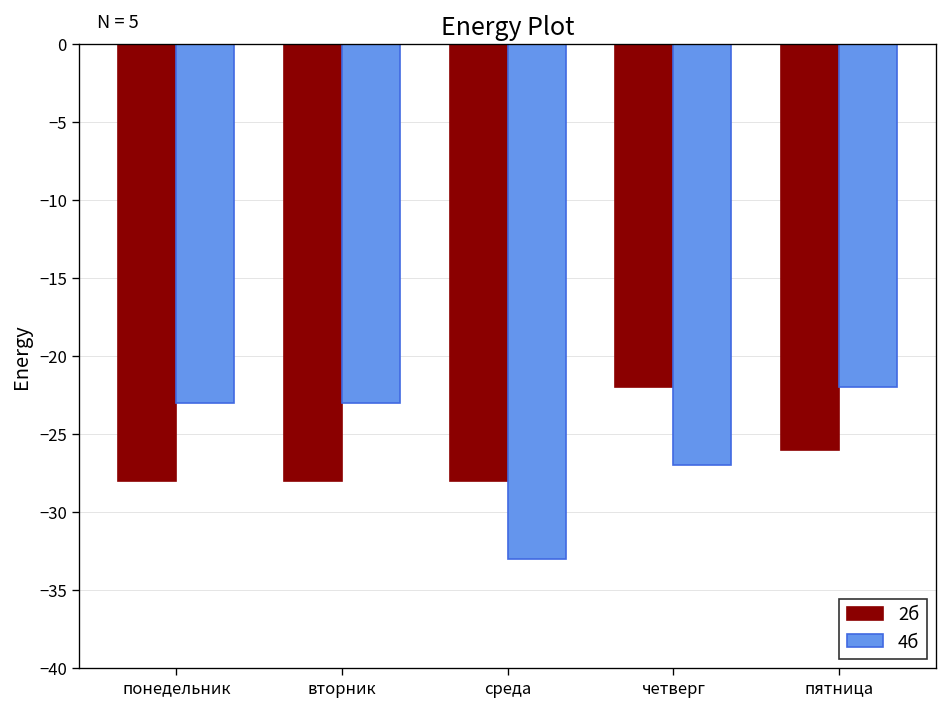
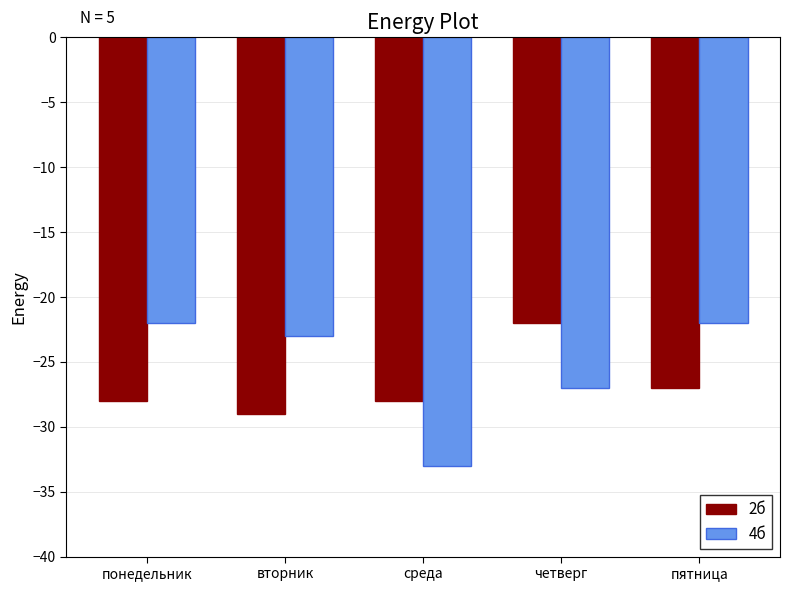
  {
    "2б": {
      "понедельник": -28,
-     "вторник": -28,
+     "вторник": -29,
      "среда": -28,
      "четверг": -22,
-     "пятница": -26
+     "пятница": -27
    },
    "4б": {
-     "понедельник": -23,
+     "понедельник": -22,
      "вторник": -23,
      "среда": -33,
      "четверг": -27,
      "пятница": -22
    }
  }
